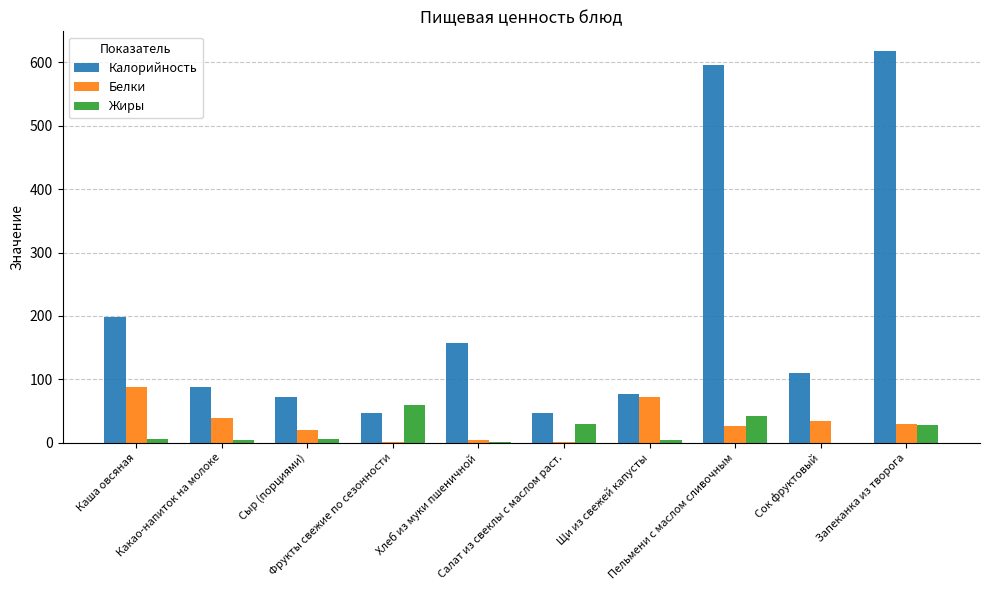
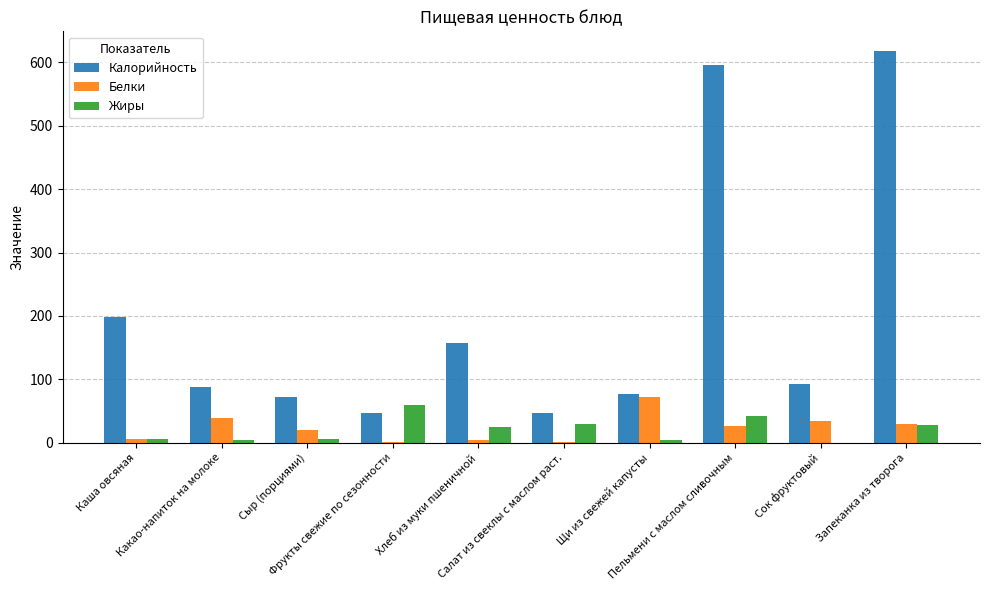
  {
    "Калорийность": {
      "Каша овсяная": 200,
      "Какао-напиток на молоке": 90,
      "Сыр (порциями)": 70,
      "Фрукты свежие по сезонности": 50,
      "Хлеб из муки пшеничной": 160,
      "Салат из свеклы с маслом раст.": 50,
      "Щи из свежей капусты": 80,
      "Пельмени с маслом сливочным": 600,
-     "Сок фруктовый": 110,
+     "Сок фруктовый": 90,
      "Запеканка из творога": 620
    },
    "Белки": {
-     "Каша овсяная": 90,
+     "Каша овсяная": 10,
      "Какао-напиток на молоке": 40,
      "Сыр (порциями)": 20,
      "Хлеб из муки пшеничной": 0,
      "Щи из свежей капусты": 70,
      "Пельмени с маслом сливочным": 30,
      "Сок фруктовый": 30,
      "Запеканка из творога": 30
    },
    "Жиры": {
      "Каша овсяная": 10,
      "Сыр (порциями)": 10,
      "Фрукты свежие по сезонности": 60,
-     "Хлеб из муки пшеничной": 0,
+     "Хлеб из муки пшеничной": 30,
      "Салат из свеклы с маслом раст.": 30,
      "Пельмени с маслом сливочным": 40,
      "Запеканка из творога": 30
    }
  }
